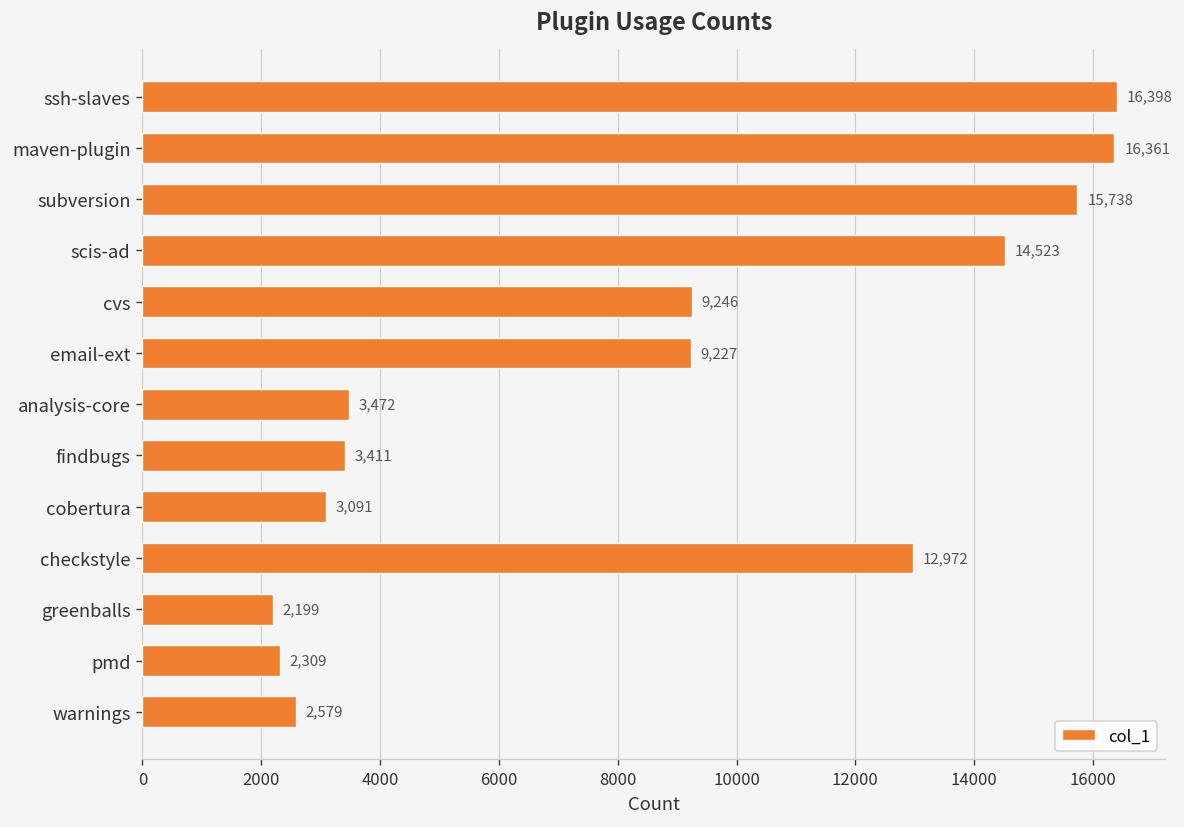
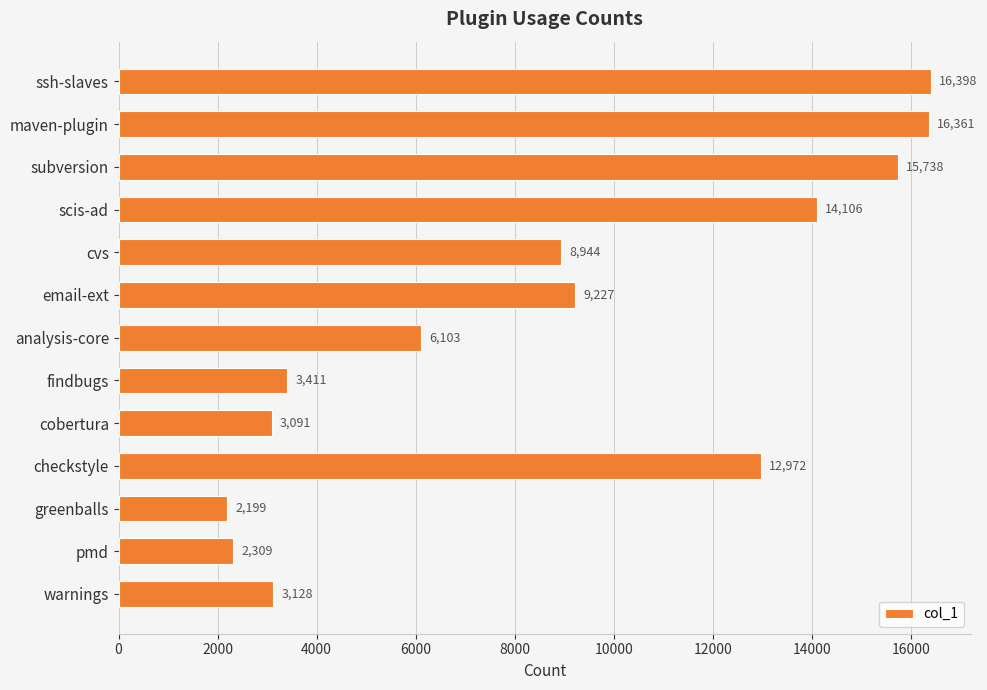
  {
    "ssh-slaves": "16,398",
    "maven-plugin": "16,361",
    "subversion": "15,738",
-   "scis-ad": "14,523",
-   "cvs": "9,246",
+   "scis-ad": "14,106",
+   "cvs": "8,944",
    "email-ext": "9,227",
-   "analysis-core": "3,472",
+   "analysis-core": "6,103",
    "findbugs": "3,411",
    "cobertura": "3,091",
    "checkstyle": "12,972",
    "greenballs": "2,199",
    "pmd": "2,309",
-   "warnings": "2,579"
+   "warnings": "3,128"
  }
